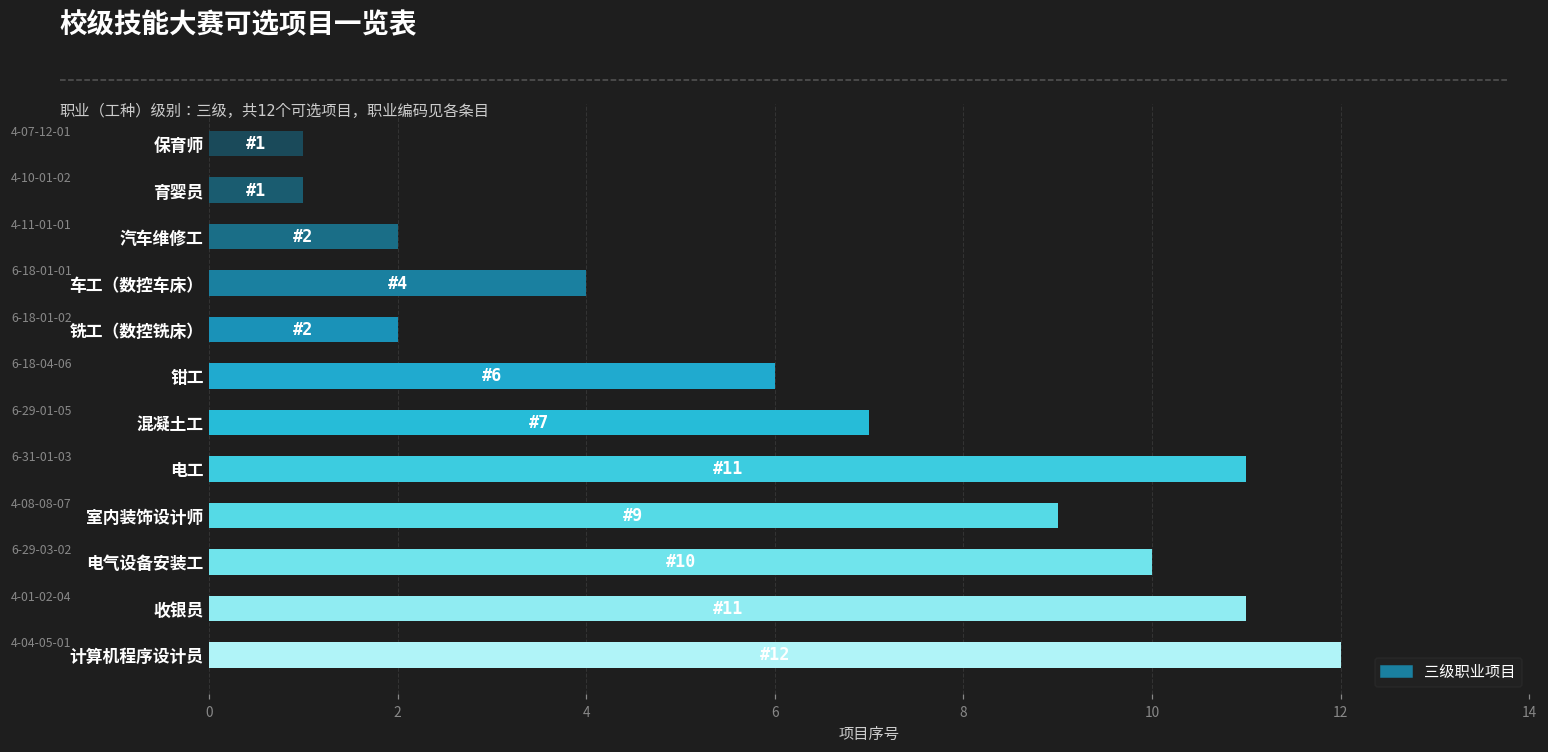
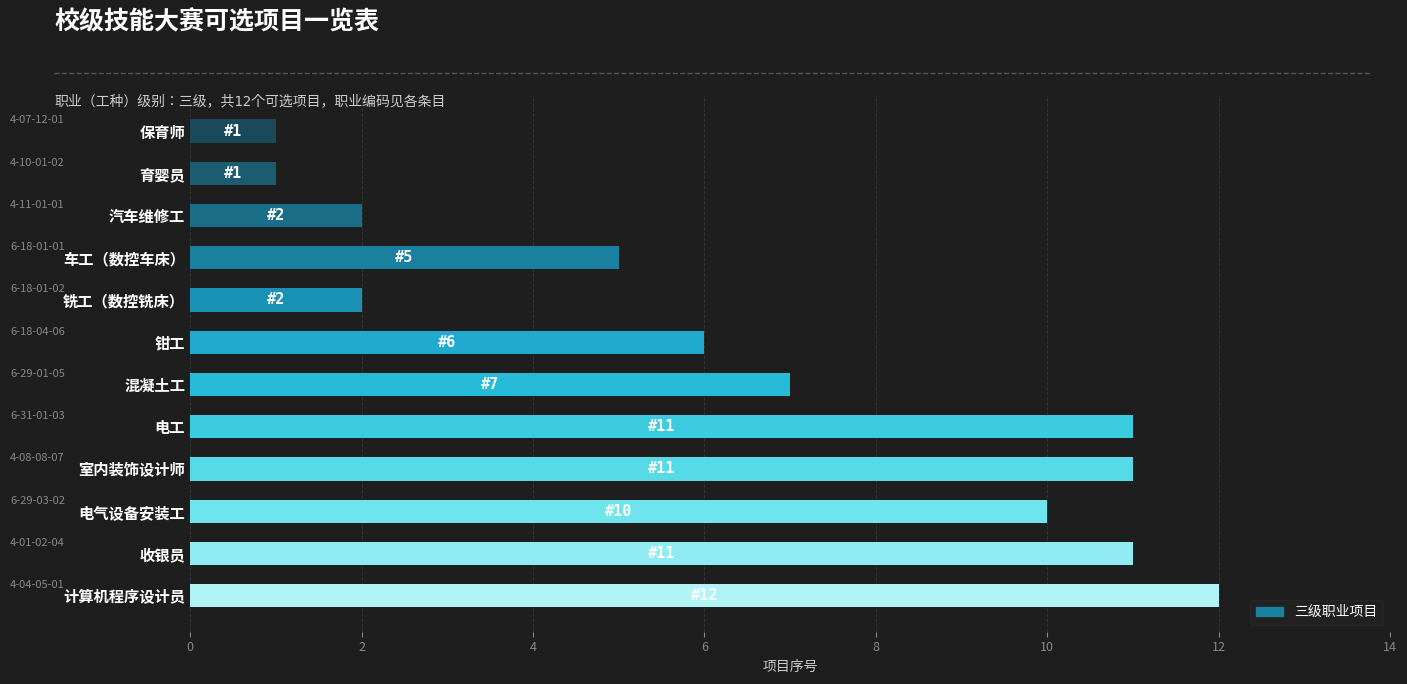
  {
    "保育师": 1,
    "育婴员": 1,
    "汽车维修工": 2,
-   "车工（数控车床）": 4,
+   "车工（数控车床）": 5,
    "铣工（数控铣床）": 2,
    "钳工": 6,
    "混凝土工": 7,
    "电工": 11,
-   "室内装饰设计师": 9,
+   "室内装饰设计师": 11,
    "电气设备安装工": 10,
    "收银员": 11,
    "计算机程序设计员": 12
  }
